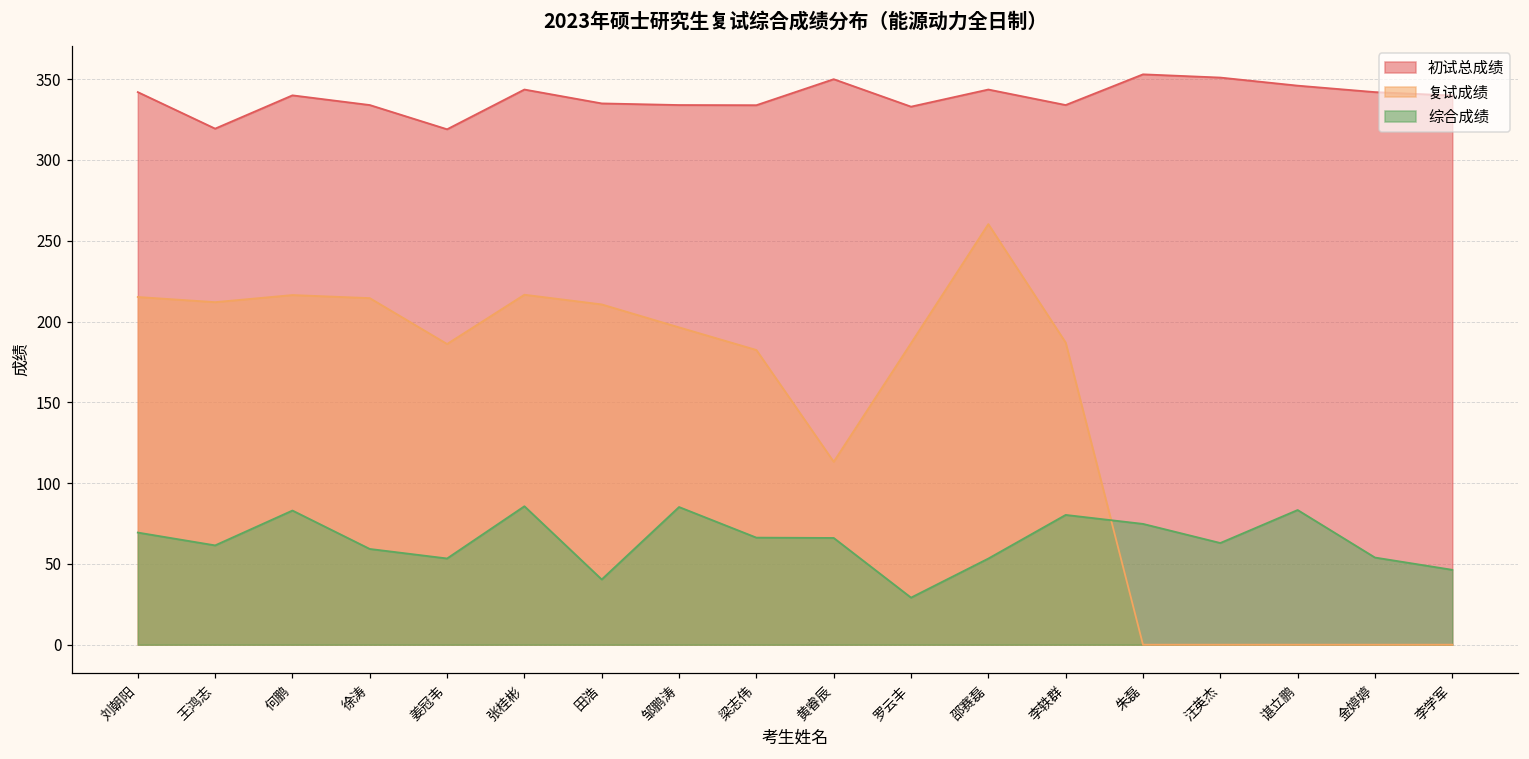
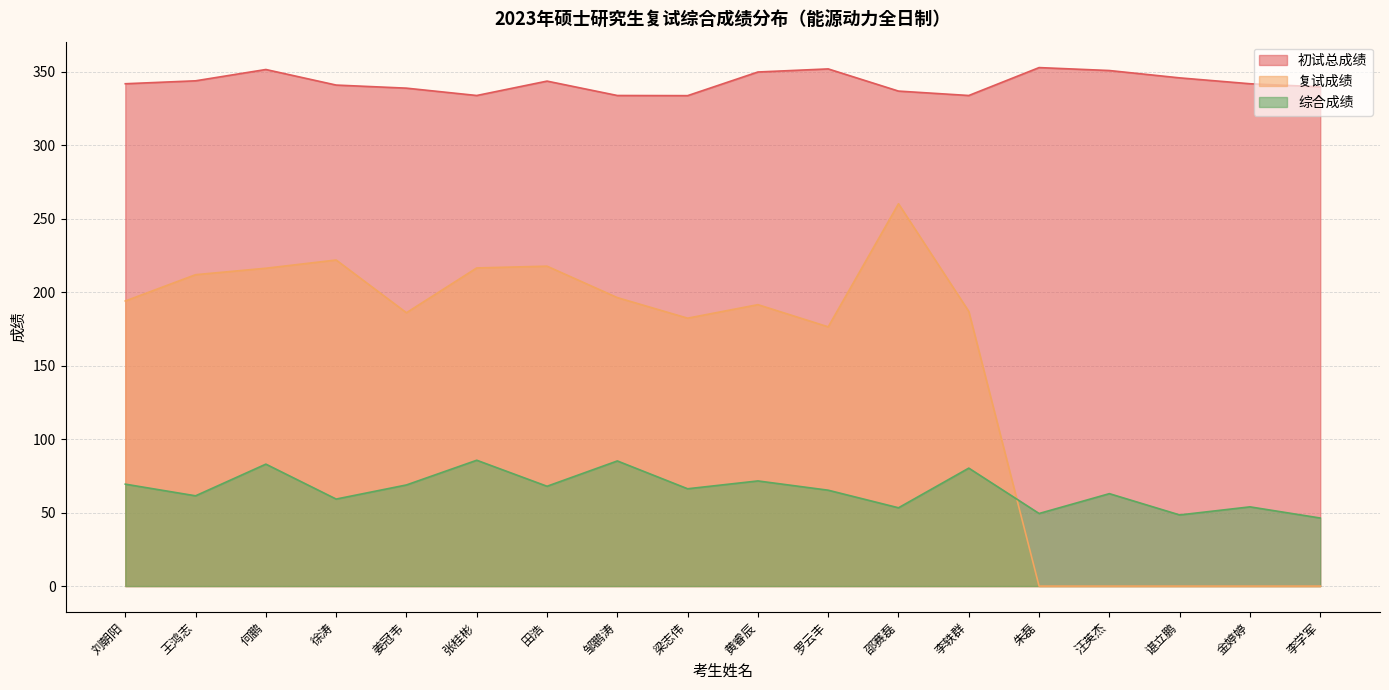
  {
    "初试总成绩": {
      "刘朝阳": 342,
-     "王鸿志": 319,
-     "何鹏": 340,
-     "徐涛": 334,
-     "姜冠韦": 319,
-     "张桂彬": 344,
-     "田浩": 335,
+     "王鸿志": 344,
+     "何鹏": 352,
+     "徐涛": 341,
+     "姜冠韦": 339,
+     "张桂彬": 334,
+     "田浩": 344,
      "邹鹏涛": 334,
      "梁志伟": 334,
      "黄睿辰": 350,
-     "罗云丰": 333,
-     "邵赛磊": 344,
+     "罗云丰": 352,
+     "邵赛磊": 337,
      "李轶群": 334,
      "朱磊": 353,
      "汪英杰": 351,
      "谌立鹏": 346,
      "金婷婷": 342
    },
    "复试成绩": {
-     "刘朝阳": 215,
+     "刘朝阳": 194,
      "王鸿志": 212,
      "何鹏": 216,
-     "徐涛": 215,
+     "徐涛": 222,
      "姜冠韦": 186,
      "张桂彬": 217,
-     "田浩": 211,
+     "田浩": 218,
      "邹鹏涛": 196,
      "梁志伟": 182,
-     "黄睿辰": 113,
-     "罗云丰": 187,
+     "黄睿辰": 192,
+     "罗云丰": 177,
      "邵赛磊": 260,
      "李轶群": 187,
      "朱磊": 0,
      "汪英杰": 0,
      "谌立鹏": 0,
      "金婷婷": 0,
      "李学军": 0
    },
    "综合成绩": {
      "刘朝阳": 69,
      "王鸿志": 61,
      "何鹏": 83,
      "徐涛": 59,
-     "姜冠韦": 53,
+     "姜冠韦": 69,
      "张桂彬": 86,
-     "田浩": 40,
+     "田浩": 68,
      "邹鹏涛": 85,
      "梁志伟": 66,
-     "黄睿辰": 66,
-     "罗云丰": 29,
+     "黄睿辰": 72,
+     "罗云丰": 65,
      "邵赛磊": 53,
      "李轶群": 80,
-     "朱磊": 75,
+     "朱磊": 49,
      "汪英杰": 63,
-     "谌立鹏": 83,
+     "谌立鹏": 48,
      "金婷婷": 54,
      "李学军": 46
    }
  }
